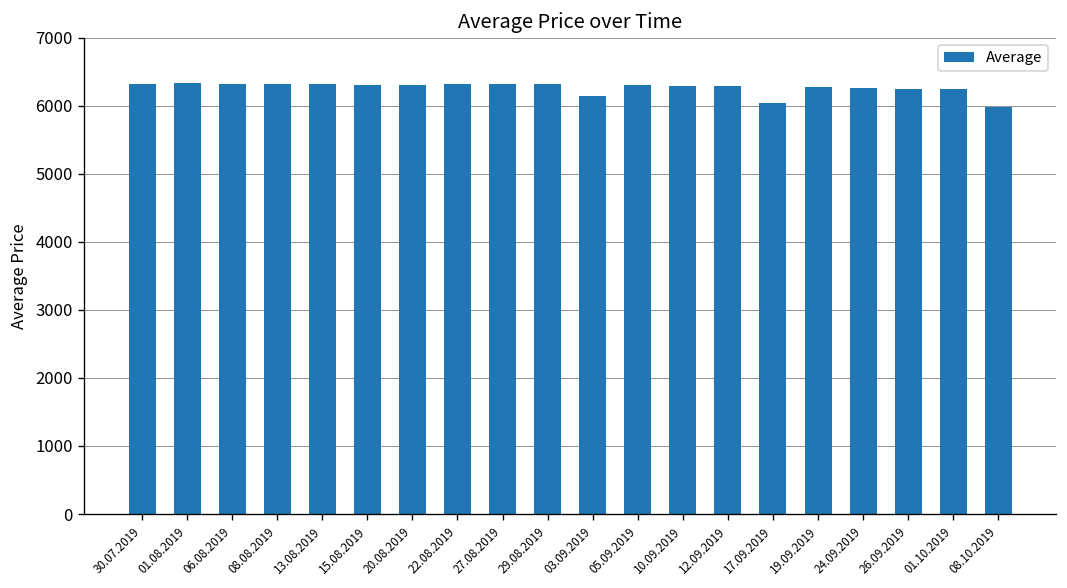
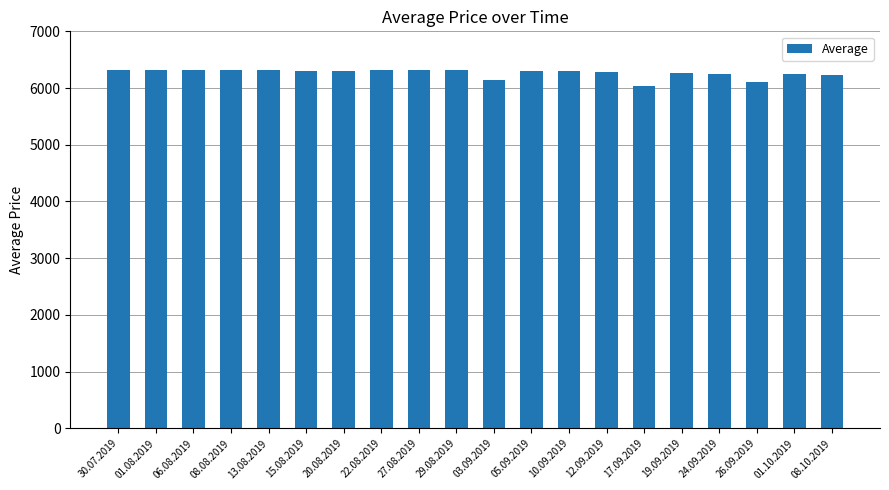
  {
    "30.07.2019": 6300,
    "01.08.2019": 6300,
    "06.08.2019": 6300,
    "08.08.2019": 6300,
    "13.08.2019": 6300,
    "15.08.2019": 6300,
    "20.08.2019": 6300,
    "22.08.2019": 6300,
    "27.08.2019": 6300,
    "29.08.2019": 6300,
    "03.09.2019": 6100,
    "05.09.2019": 6300,
    "10.09.2019": 6300,
    "12.09.2019": 6300,
    "17.09.2019": 6000,
    "19.09.2019": 6300,
    "24.09.2019": 6300,
-   "26.09.2019": 6200,
+   "26.09.2019": 6100,
    "01.10.2019": 6200,
-   "08.10.2019": 6000
+   "08.10.2019": 6200
  }
